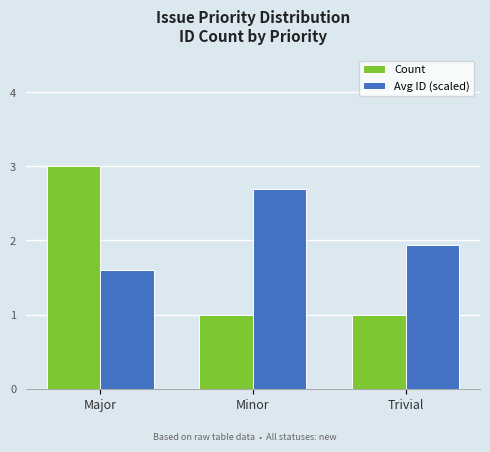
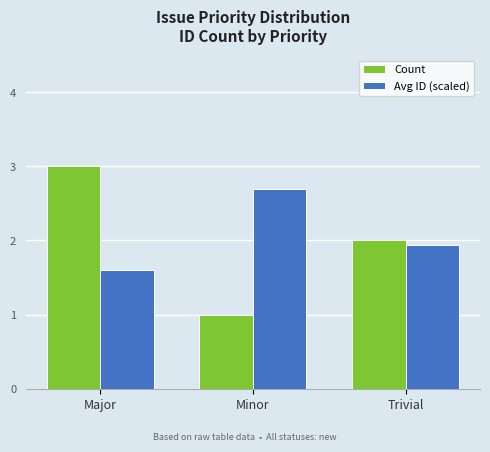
  {
    "Count": {
      "Major": 3,
      "Minor": 1,
-     "Trivial": 1
+     "Trivial": 2
    },
    "Avg ID (scaled)": {
      "Major": 1.6,
      "Minor": 2.7,
      "Trivial": 1.9
    }
  }
